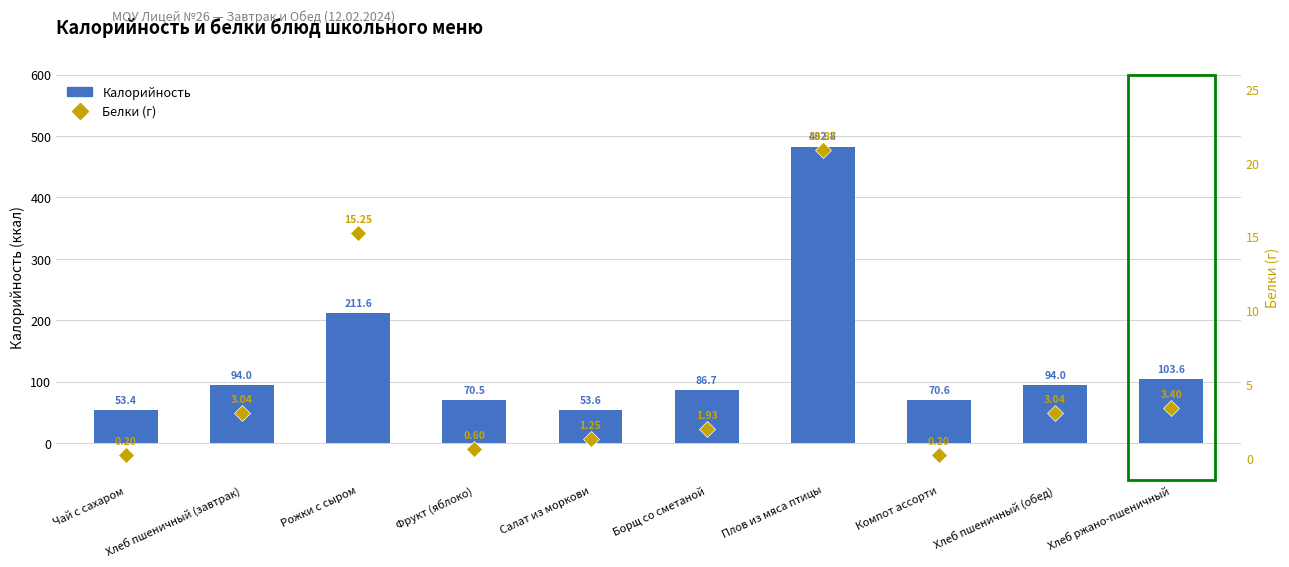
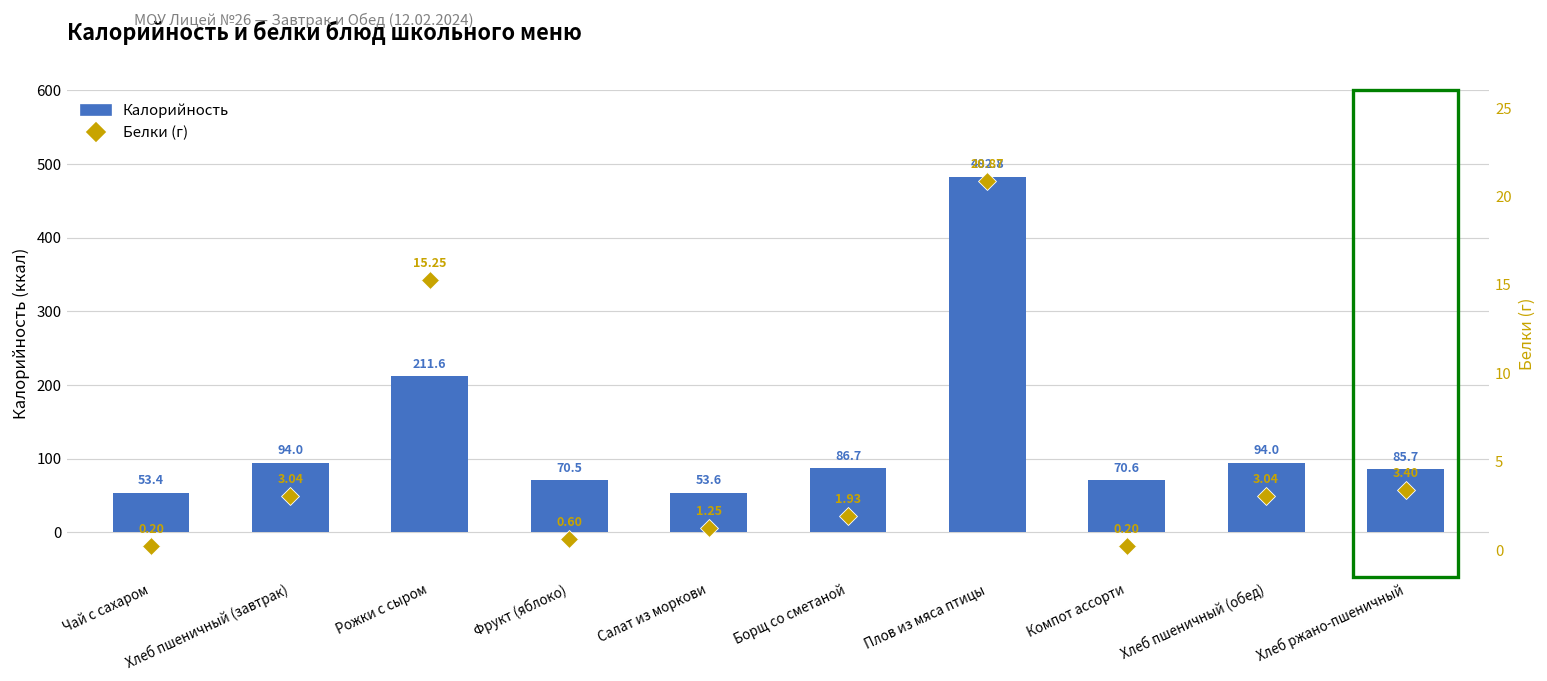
  {
    "Калорийность": {
      "Чай с сахаром": 53.4,
      "Хлеб пшеничный (завтрак)": 94.0,
      "Рожки с сыром": 211.6,
      "Фрукт (яблоко)": 70.5,
      "Салат из моркови": 53.6,
      "Борщ со сметаной": 86.7,
      "Компот ассорти": 70.6,
      "Хлеб пшеничный (обед)": 94.0,
-     "Хлеб ржано-пшеничный": 103.6
+     "Хлеб ржано-пшеничный": 85.7
    }
  }
